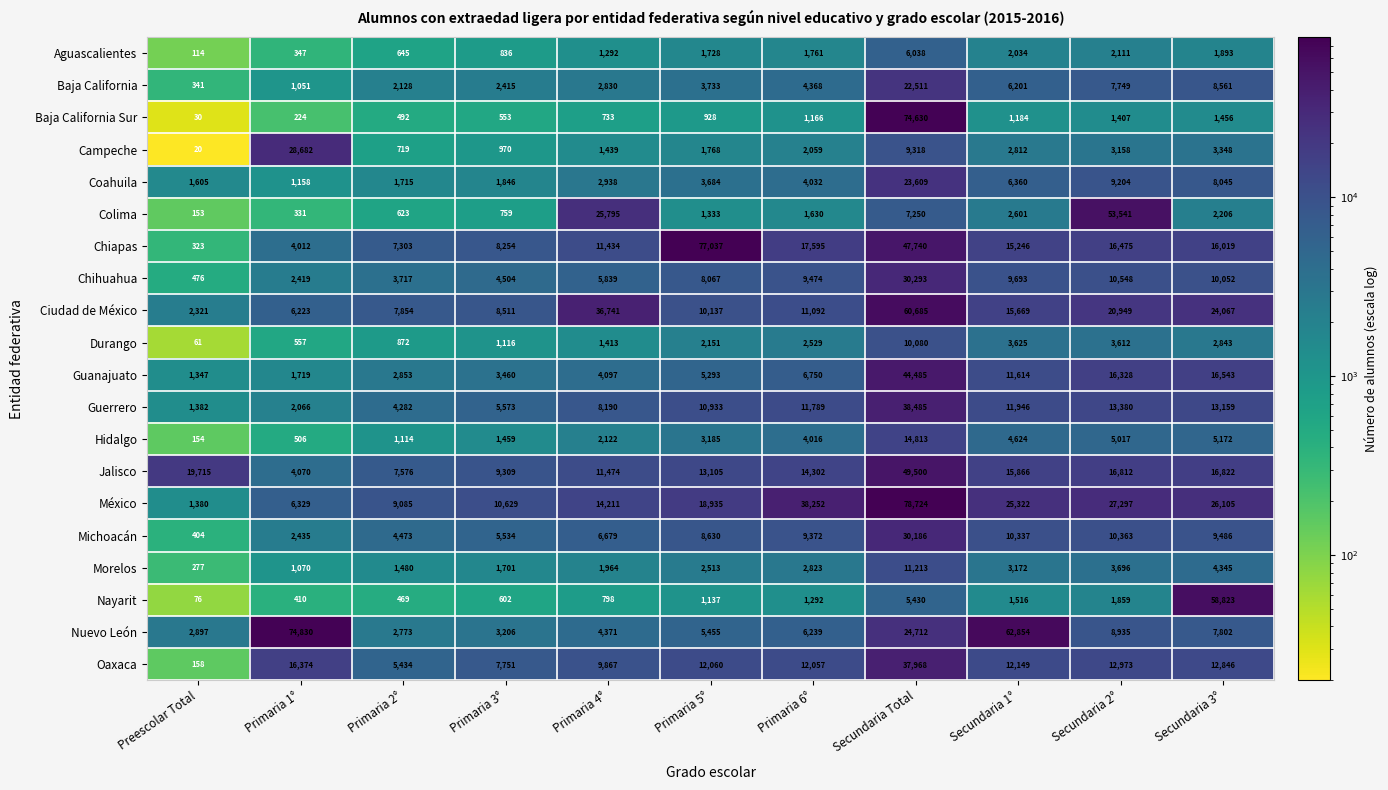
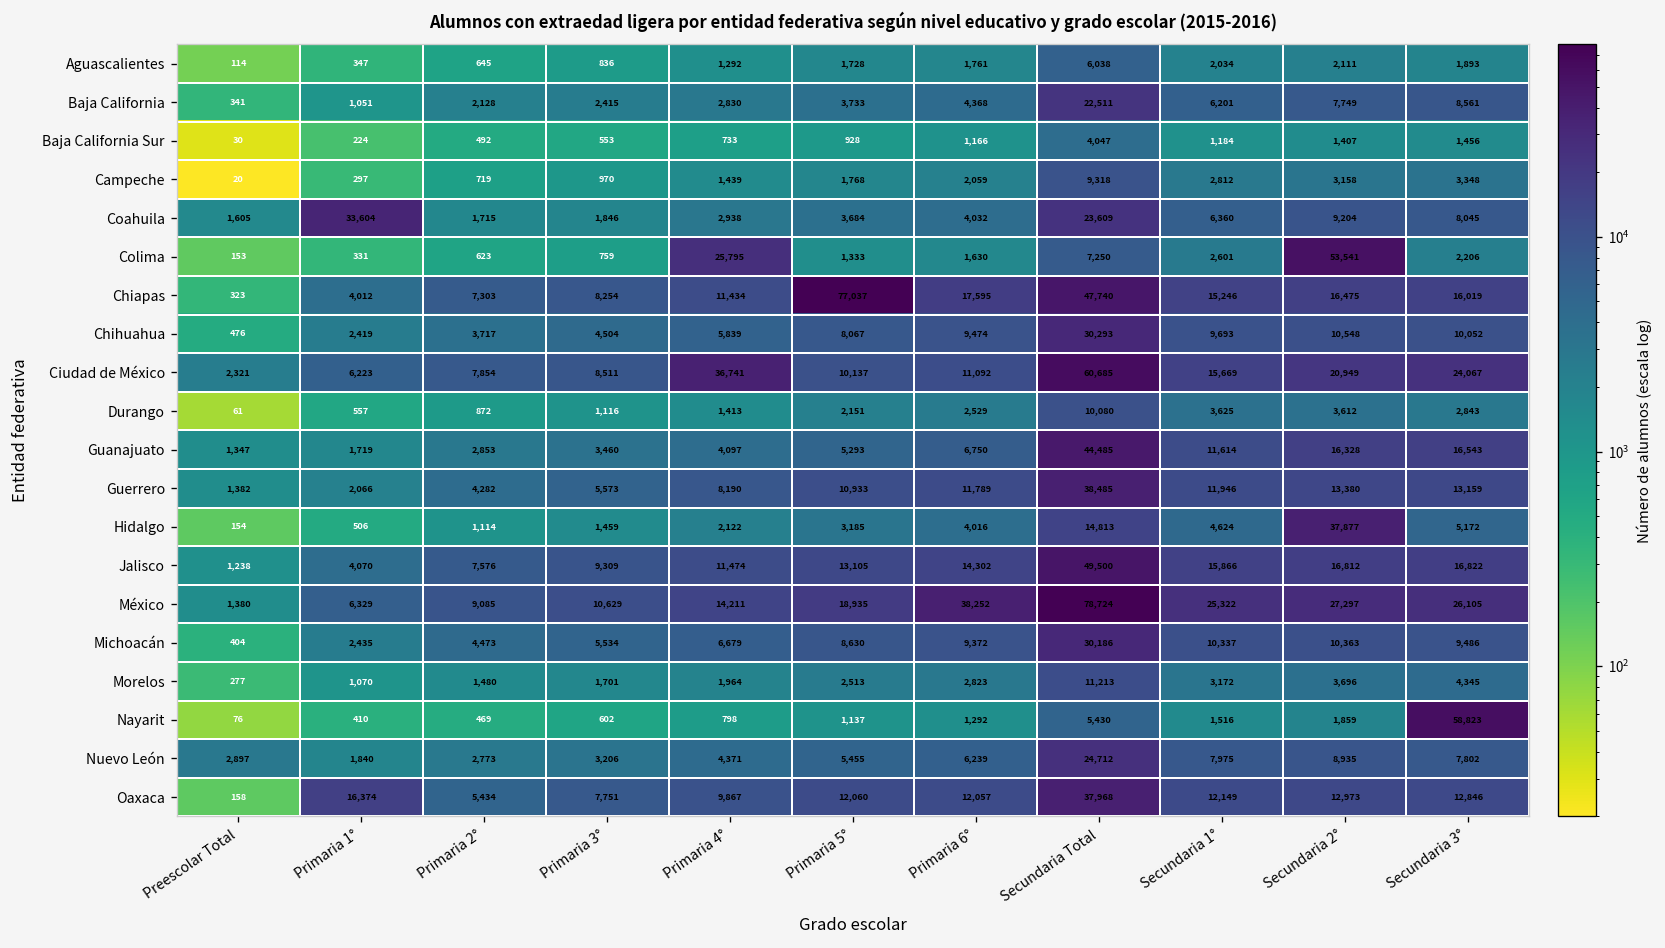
  {
    "Baja California Sur": {
      "Preescolar Total": "30",
      "Primaria 1°": "224",
      "Primaria 2°": "492",
      "Primaria 3°": "553",
      "Primaria 4°": "733",
      "Primaria 5°": "928",
      "Primaria 6°": "1,166",
-     "Secundaria Total": "74,630",
+     "Secundaria Total": "4,047",
      "Secundaria 1°": "1,184",
      "Secundaria 2°": "1,407",
      "Secundaria 3°": "1,456"
    },
    "Campeche": {
      "Preescolar Total": "20",
-     "Primaria 1°": "28,682",
+     "Primaria 1°": "297",
      "Primaria 2°": "719",
      "Primaria 3°": "970",
      "Primaria 4°": "1,439",
      "Primaria 5°": "1,768",
      "Primaria 6°": "2,059",
      "Secundaria Total": "9,318",
      "Secundaria 1°": "2,812",
      "Secundaria 2°": "3,158",
      "Secundaria 3°": "3,348"
    },
    "Coahuila": {
      "Preescolar Total": "1,605",
-     "Primaria 1°": "1,158",
+     "Primaria 1°": "33,604",
      "Primaria 2°": "1,715",
      "Primaria 3°": "1,846",
      "Primaria 4°": "2,938",
      "Primaria 5°": "3,684",
      "Primaria 6°": "4,032",
      "Secundaria Total": "23,609",
      "Secundaria 1°": "6,360",
      "Secundaria 2°": "9,204",
      "Secundaria 3°": "8,045"
    },
    "Hidalgo": {
      "Preescolar Total": "154",
      "Primaria 1°": "506",
      "Primaria 2°": "1,114",
      "Primaria 3°": "1,459",
      "Primaria 4°": "2,122",
      "Primaria 5°": "3,185",
      "Primaria 6°": "4,016",
      "Secundaria Total": "14,813",
      "Secundaria 1°": "4,624",
-     "Secundaria 2°": "5,017",
+     "Secundaria 2°": "37,877",
      "Secundaria 3°": "5,172"
    },
    "Jalisco": {
-     "Preescolar Total": "19,715",
+     "Preescolar Total": "1,238",
      "Primaria 1°": "4,070",
      "Primaria 2°": "7,576",
      "Primaria 3°": "9,309",
      "Primaria 4°": "11,474",
      "Primaria 5°": "13,105",
      "Primaria 6°": "14,302",
      "Secundaria Total": "49,500",
      "Secundaria 1°": "15,866",
      "Secundaria 2°": "16,812",
      "Secundaria 3°": "16,822"
    },
    "Nuevo León": {
      "Preescolar Total": "2,897",
-     "Primaria 1°": "74,830",
+     "Primaria 1°": "1,840",
      "Primaria 2°": "2,773",
      "Primaria 3°": "3,206",
      "Primaria 4°": "4,371",
      "Primaria 5°": "5,455",
      "Primaria 6°": "6,239",
      "Secundaria Total": "24,712",
-     "Secundaria 1°": "62,854",
+     "Secundaria 1°": "7,975",
      "Secundaria 2°": "8,935",
      "Secundaria 3°": "7,802"
    }
  }
